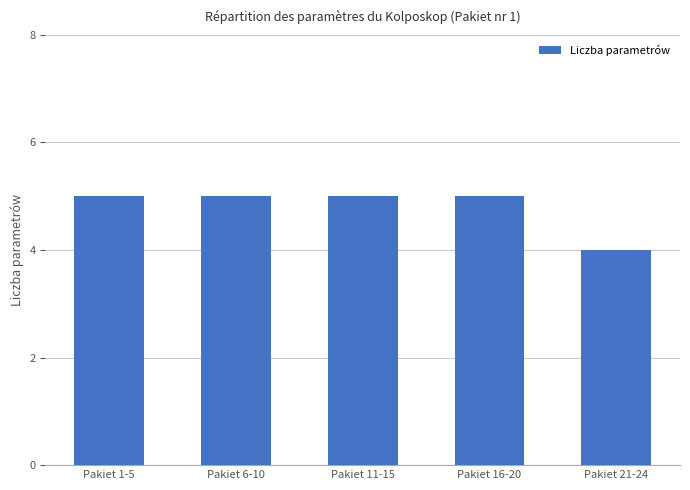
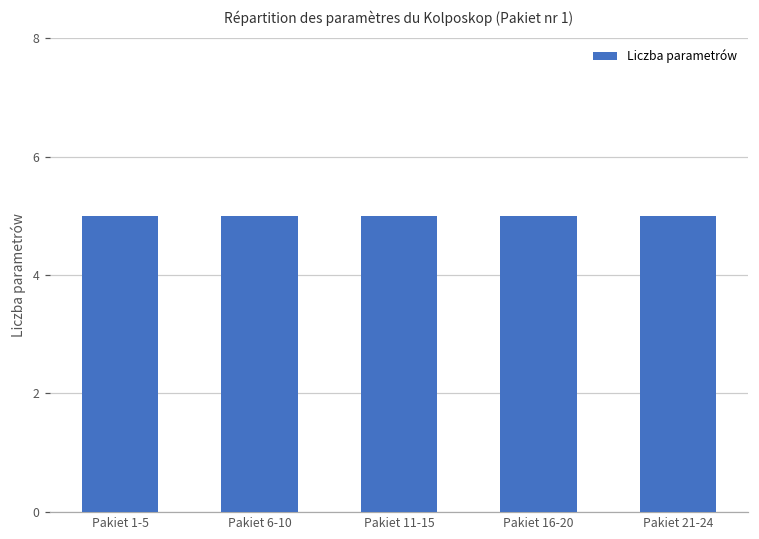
  {
    "Pakiet 1-5": 5,
    "Pakiet 6-10": 5,
    "Pakiet 11-15": 5,
    "Pakiet 16-20": 5,
-   "Pakiet 21-24": 4
+   "Pakiet 21-24": 5
  }
